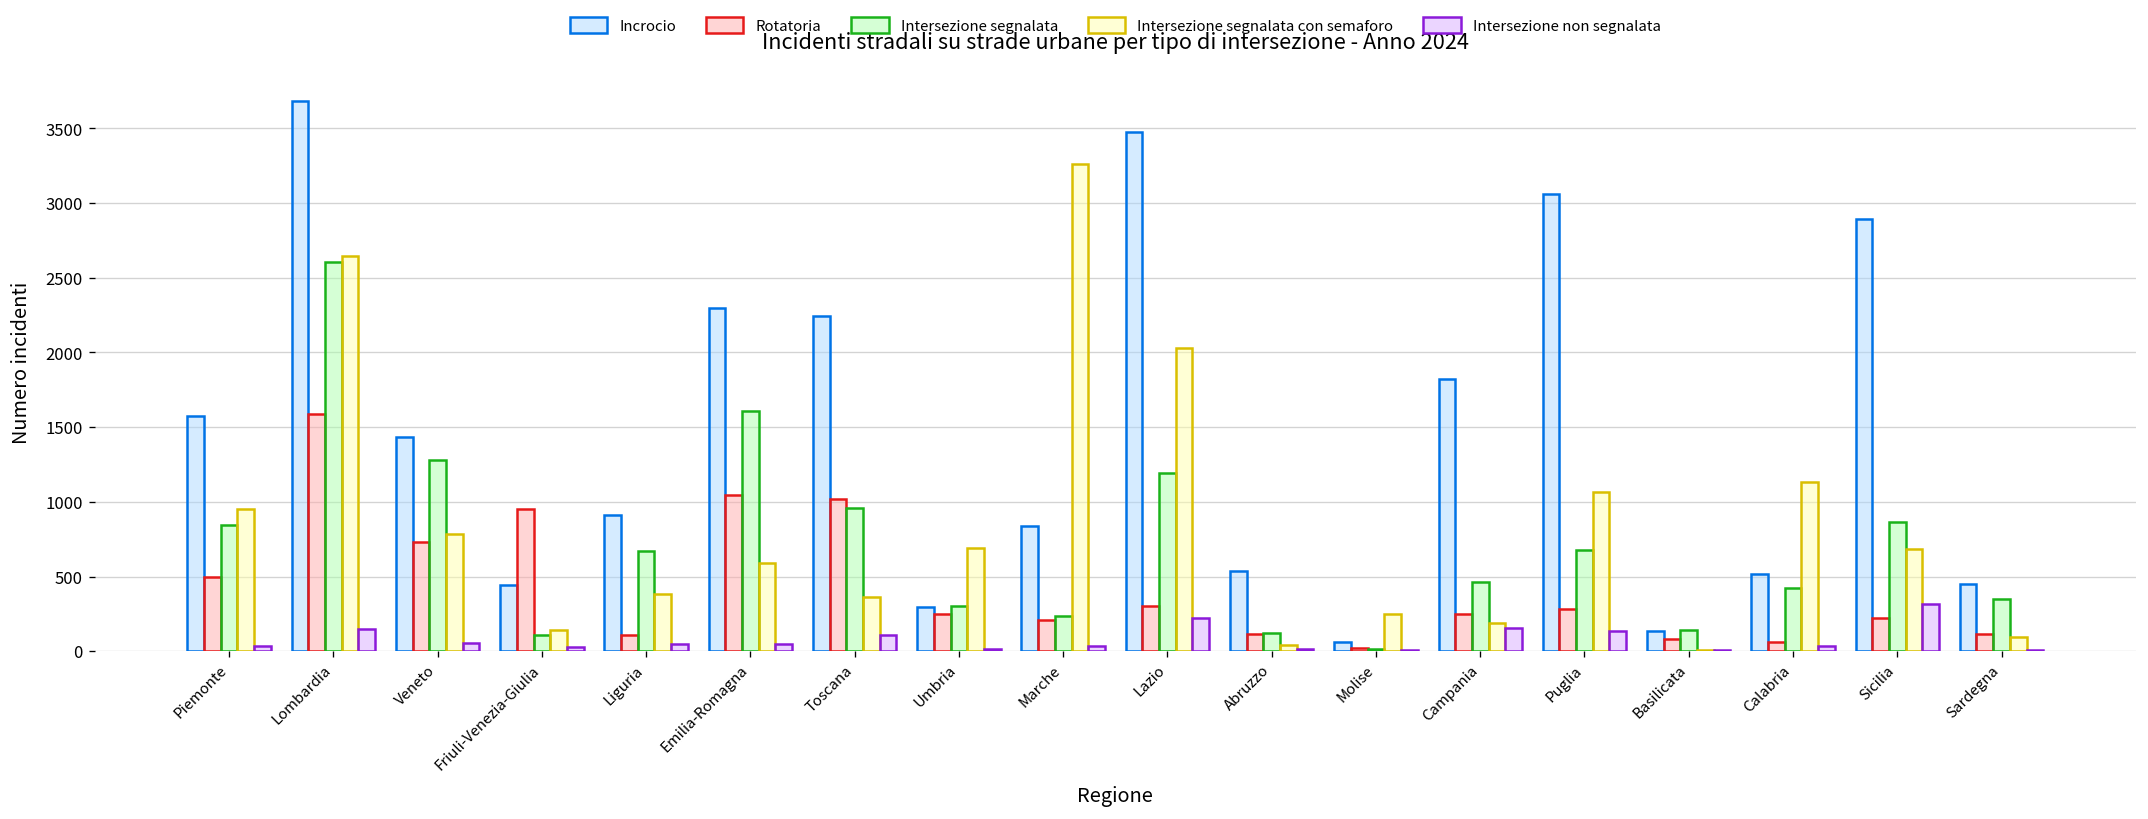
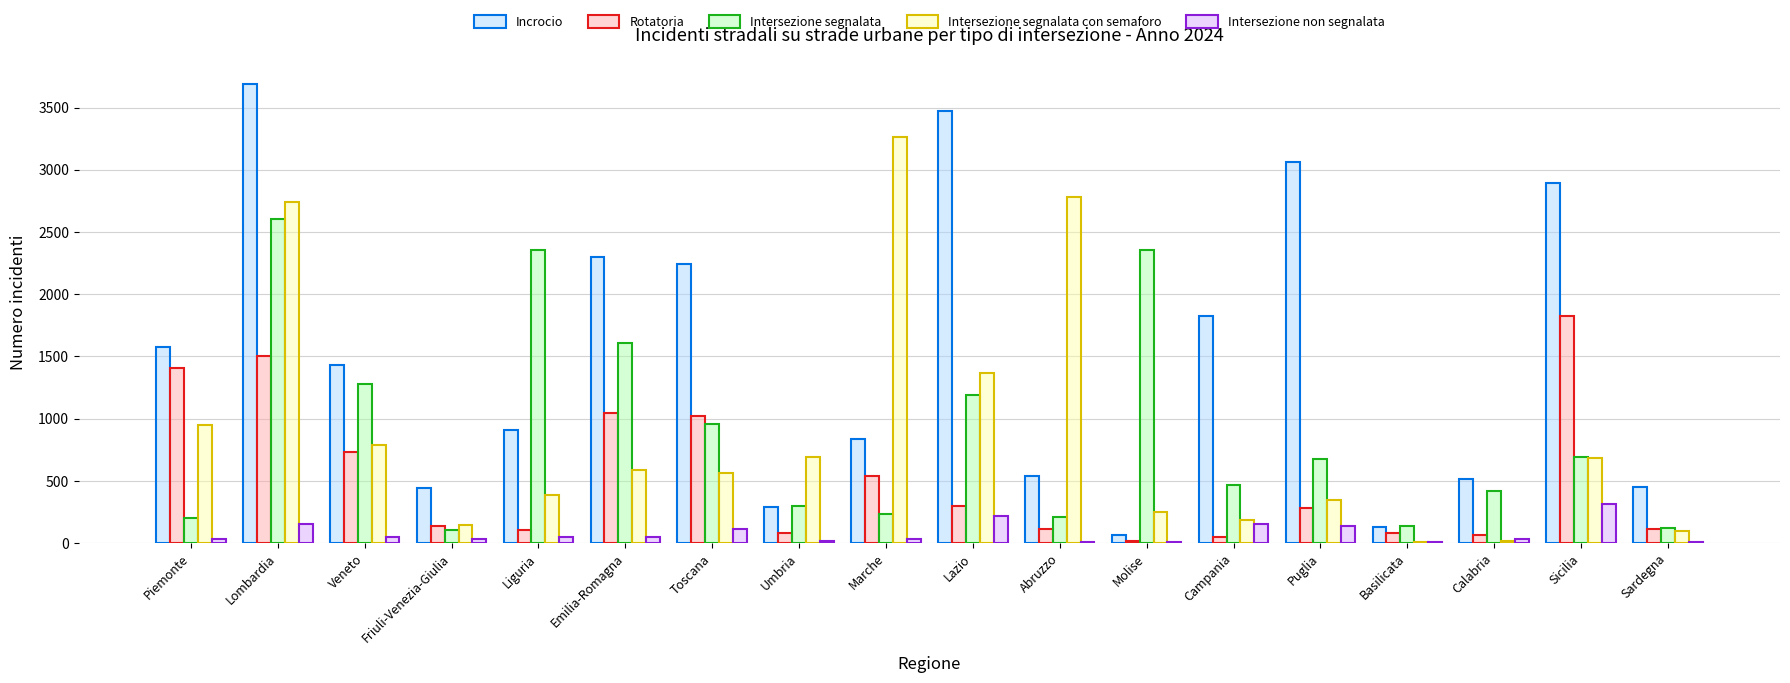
  {
    "Rotatoria": {
-     "Piemonte": 500,
-     "Lombardia": 1590,
+     "Piemonte": 1410,
+     "Lombardia": 1500,
      "Veneto": 730,
-     "Friuli-Venezia-Giulia": 950,
+     "Friuli-Venezia-Giulia": 140,
      "Liguria": 110,
      "Emilia-Romagna": 1050,
      "Toscana": 1020,
-     "Umbria": 250,
-     "Marche": 210,
+     "Umbria": 80,
+     "Marche": 540,
      "Lazio": 300,
      "Abruzzo": 120,
-     "Campania": 250,
+     "Campania": 50,
      "Puglia": 280,
      "Basilicata": 80,
      "Calabria": 60,
-     "Sicilia": 220,
+     "Sicilia": 1830,
      "Sardegna": 110
    },
    "Intersezione segnalata": {
-     "Piemonte": 850,
+     "Piemonte": 200,
      "Lombardia": 2610,
      "Veneto": 1280,
      "Friuli-Venezia-Giulia": 110,
-     "Liguria": 670,
+     "Liguria": 2360,
      "Emilia-Romagna": 1610,
      "Toscana": 960,
      "Umbria": 300,
      "Marche": 240,
      "Lazio": 1190,
-     "Abruzzo": 120,
-     "Molise": 20,
+     "Abruzzo": 210,
+     "Molise": 2360,
      "Campania": 460,
      "Puglia": 680,
      "Basilicata": 140,
      "Calabria": 420,
-     "Sicilia": 870,
-     "Sardegna": 350
+     "Sicilia": 700,
+     "Sardegna": 120
    },
    "Intersezione segnalata con semaforo": {
      "Piemonte": 950,
-     "Lombardia": 2650,
+     "Lombardia": 2740,
      "Veneto": 790,
      "Friuli-Venezia-Giulia": 140,
      "Liguria": 380,
      "Emilia-Romagna": 590,
-     "Toscana": 360,
+     "Toscana": 560,
      "Umbria": 690,
      "Marche": 3260,
-     "Lazio": 2030,
-     "Abruzzo": 40,
+     "Lazio": 1370,
+     "Abruzzo": 2780,
      "Molise": 250,
      "Campania": 190,
-     "Puglia": 1060,
-     "Calabria": 1140,
+     "Puglia": 350,
+     "Calabria": 20,
      "Sicilia": 680,
      "Sardegna": 100
    }
  }
